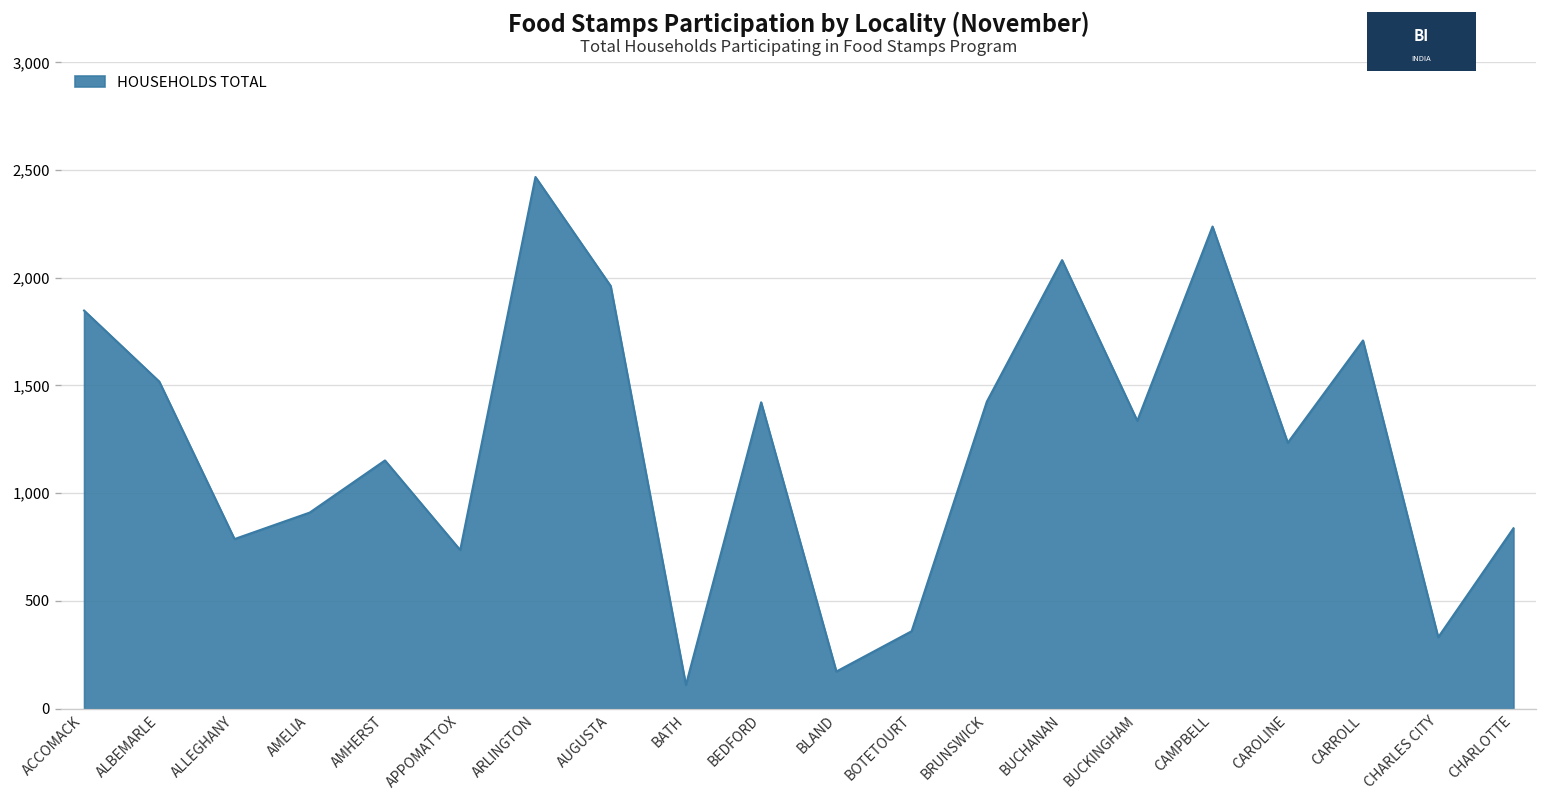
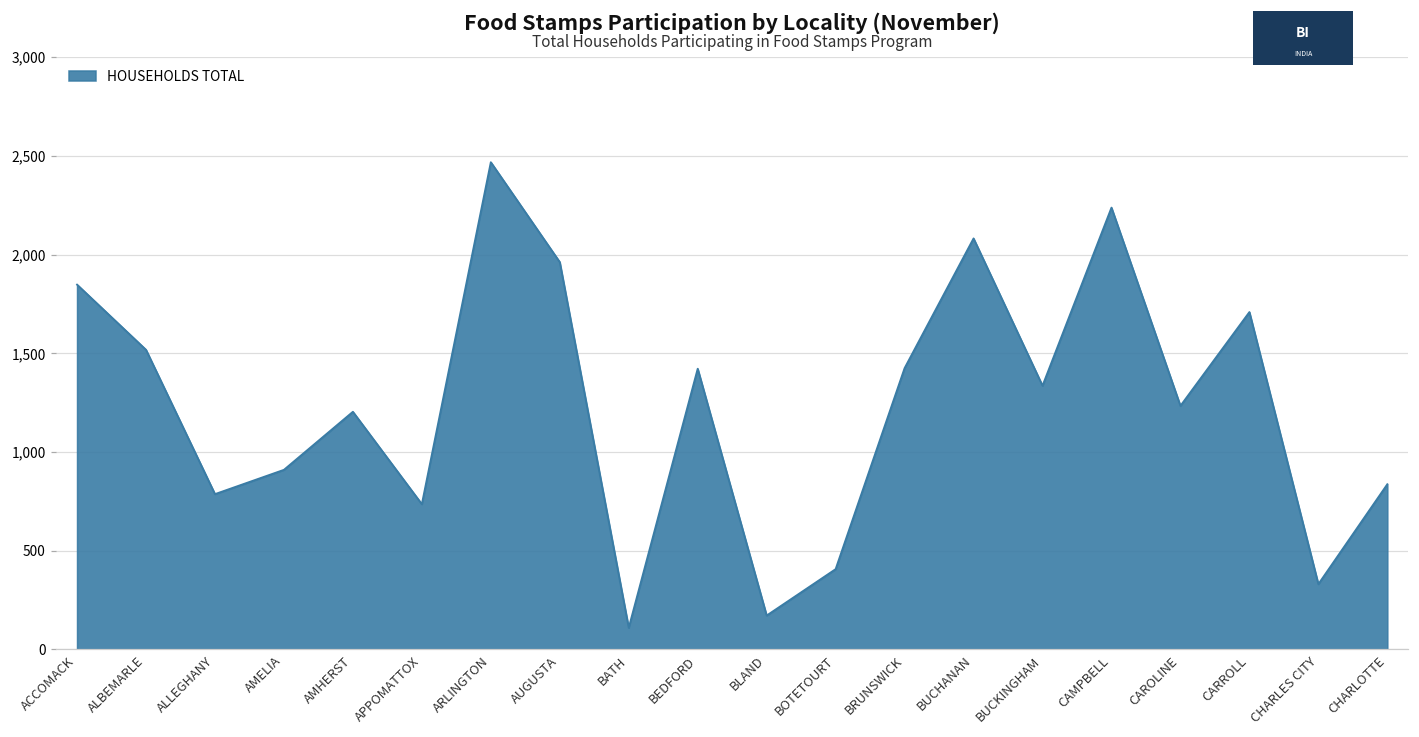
  {
    "ACCOMACK": "1,850",
    "ALBEMARLE": "1,520",
    "ALLEGHANY": "790",
    "AMELIA": "910",
-   "AMHERST": "1,150",
+   "AMHERST": "1,200",
    "APPOMATTOX": "740",
    "ARLINGTON": "2,470",
    "AUGUSTA": "1,960",
    "BATH": "110",
    "BEDFORD": "1,420",
    "BLAND": "170",
-   "BOTETOURT": "360",
+   "BOTETOURT": "410",
    "BRUNSWICK": "1,430",
    "BUCHANAN": "2,080",
    "BUCKINGHAM": "1,340",
    "CAMPBELL": "2,240",
    "CAROLINE": "1,230",
    "CARROLL": "1,710",
    "CHARLES CITY": "330",
    "CHARLOTTE": "840"
  }
